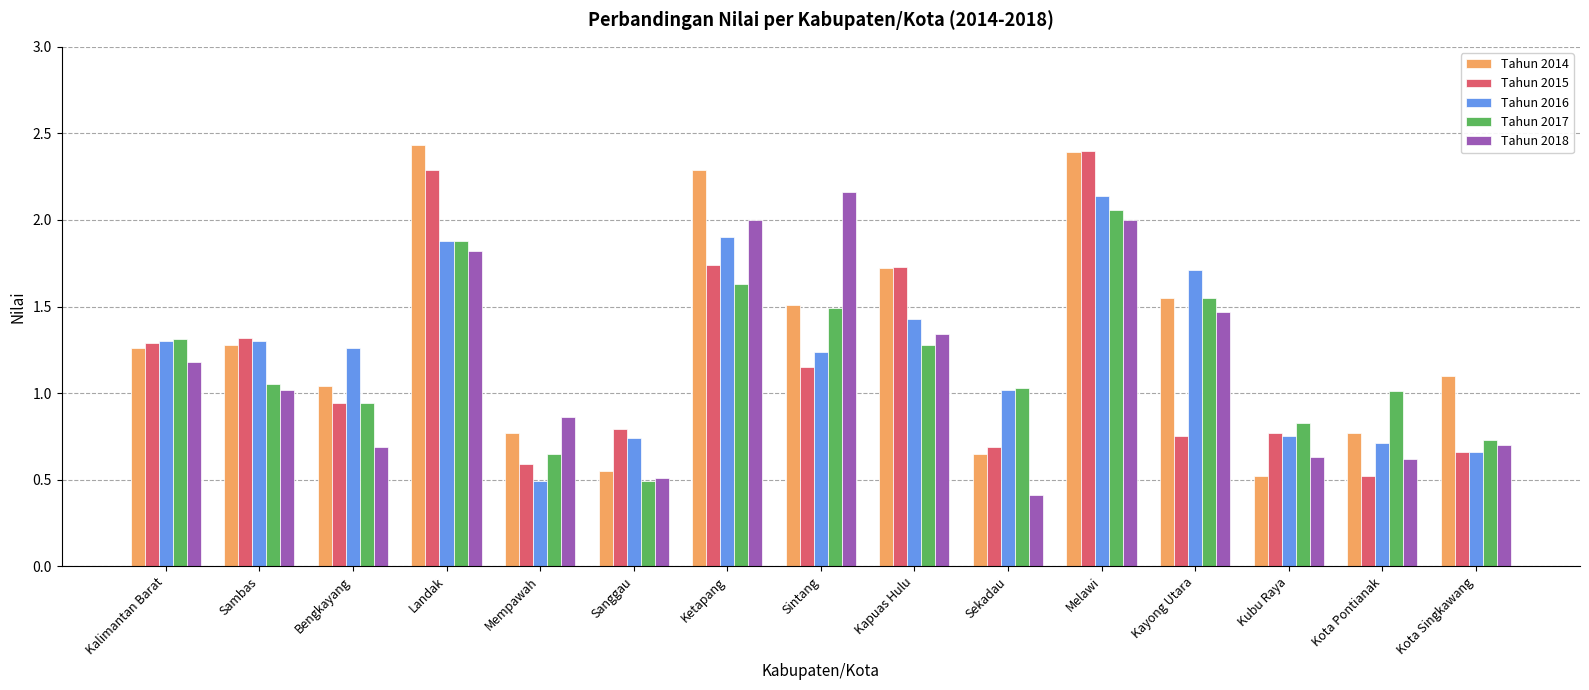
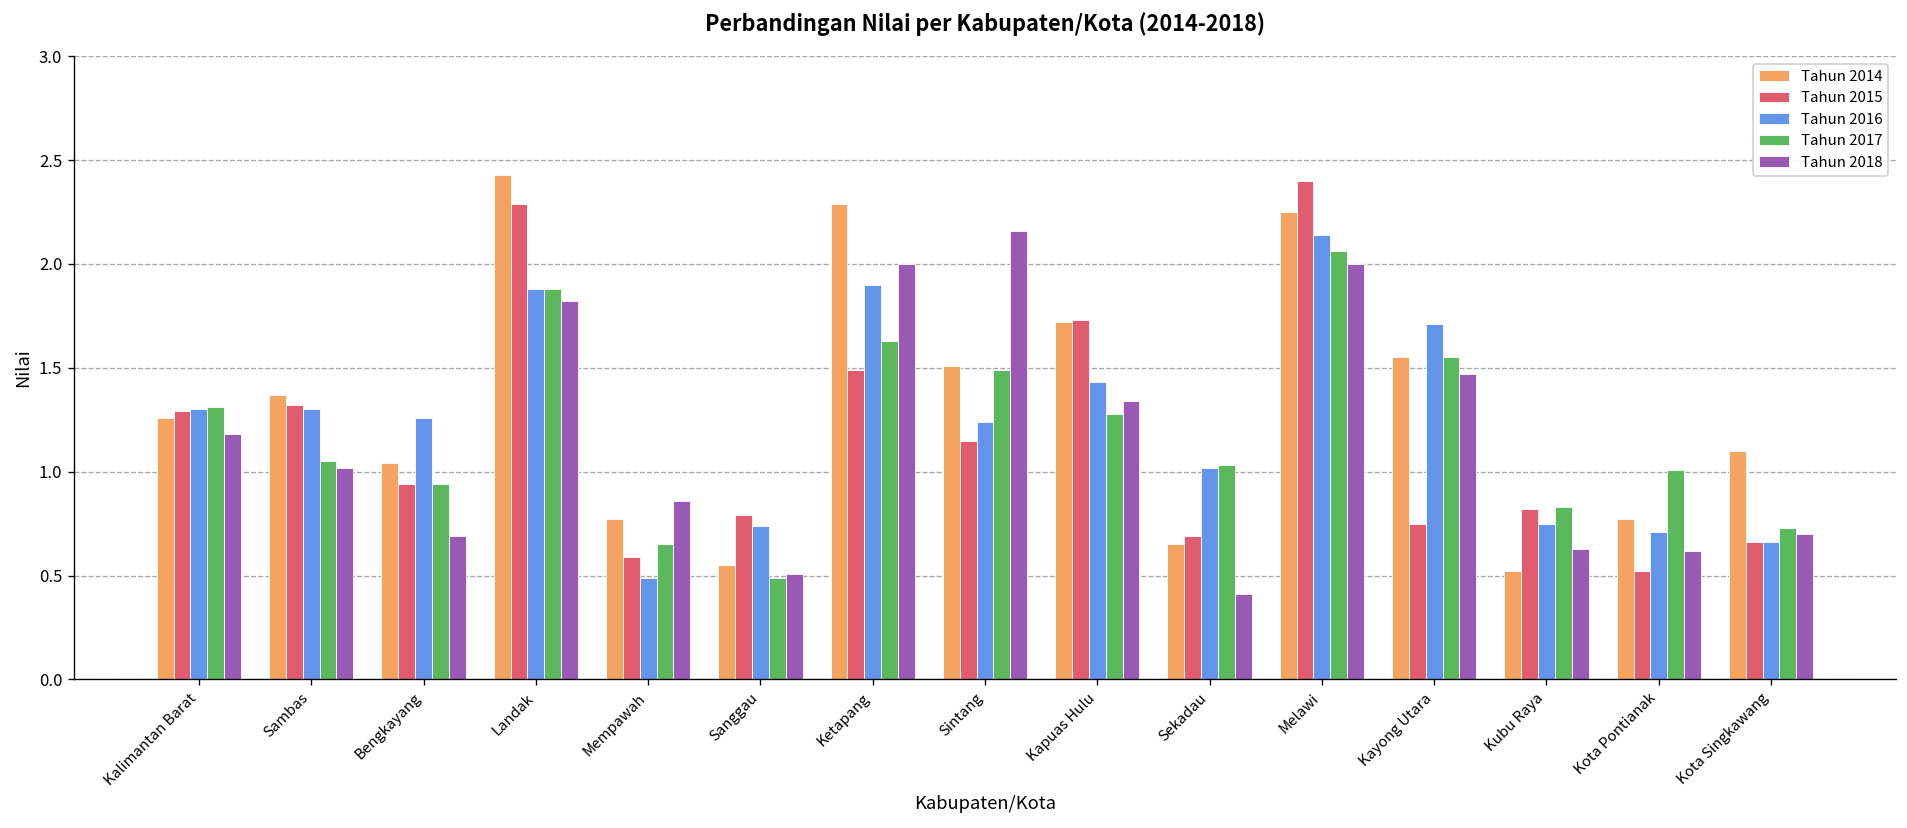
  {
    "Tahun 2014": {
      "Kalimantan Barat": 1.26,
-     "Sambas": 1.28,
+     "Sambas": 1.37,
      "Bengkayang": 1.04,
      "Landak": 2.43,
      "Mempawah": 0.77,
      "Sanggau": 0.55,
      "Ketapang": 2.29,
      "Sintang": 1.51,
      "Kapuas Hulu": 1.72,
      "Sekadau": 0.65,
-     "Melawi": 2.39,
+     "Melawi": 2.25,
      "Kayong Utara": 1.55,
      "Kubu Raya": 0.52,
      "Kota Pontianak": 0.77,
      "Kota Singkawang": 1.10
    },
    "Tahun 2015": {
      "Kalimantan Barat": 1.29,
      "Sambas": 1.32,
      "Bengkayang": 0.94,
      "Landak": 2.29,
      "Mempawah": 0.59,
      "Sanggau": 0.79,
-     "Ketapang": 1.74,
+     "Ketapang": 1.49,
      "Sintang": 1.15,
      "Kapuas Hulu": 1.73,
      "Sekadau": 0.69,
      "Melawi": 2.40,
      "Kayong Utara": 0.75,
-     "Kubu Raya": 0.77,
+     "Kubu Raya": 0.82,
      "Kota Pontianak": 0.52,
      "Kota Singkawang": 0.66
    },
    "Tahun 2016": {
      "Kalimantan Barat": 1.30,
      "Sambas": 1.30,
      "Bengkayang": 1.26,
      "Landak": 1.88,
      "Mempawah": 0.49,
      "Sanggau": 0.74,
      "Ketapang": 1.90,
      "Sintang": 1.24,
      "Kapuas Hulu": 1.43,
      "Sekadau": 1.02,
      "Melawi": 2.14,
      "Kayong Utara": 1.71,
      "Kubu Raya": 0.75,
      "Kota Pontianak": 0.71,
      "Kota Singkawang": 0.66
    },
    "Tahun 2017": {
      "Kalimantan Barat": 1.31,
      "Sambas": 1.05,
      "Bengkayang": 0.94,
      "Landak": 1.88,
      "Mempawah": 0.65,
      "Sanggau": 0.49,
      "Ketapang": 1.63,
      "Sintang": 1.49,
      "Kapuas Hulu": 1.28,
      "Sekadau": 1.03,
      "Melawi": 2.06,
      "Kayong Utara": 1.55,
      "Kubu Raya": 0.83,
      "Kota Pontianak": 1.01,
      "Kota Singkawang": 0.73
    },
    "Tahun 2018": {
      "Kalimantan Barat": 1.18,
      "Sambas": 1.02,
      "Bengkayang": 0.69,
      "Landak": 1.82,
      "Mempawah": 0.86,
      "Sanggau": 0.51,
      "Ketapang": 2.00,
      "Sintang": 2.16,
      "Kapuas Hulu": 1.34,
      "Sekadau": 0.41,
      "Melawi": 2.00,
      "Kayong Utara": 1.47,
      "Kubu Raya": 0.63,
      "Kota Pontianak": 0.62,
      "Kota Singkawang": 0.70
    }
  }
